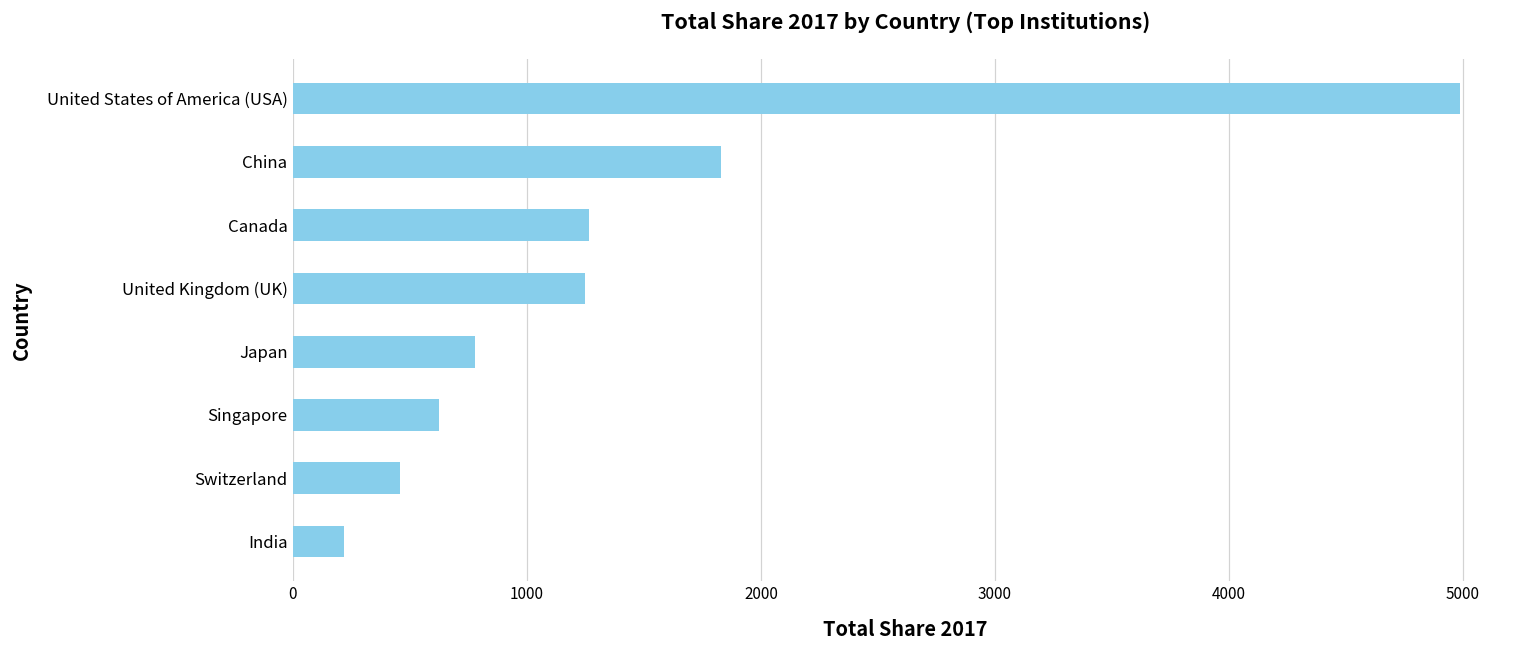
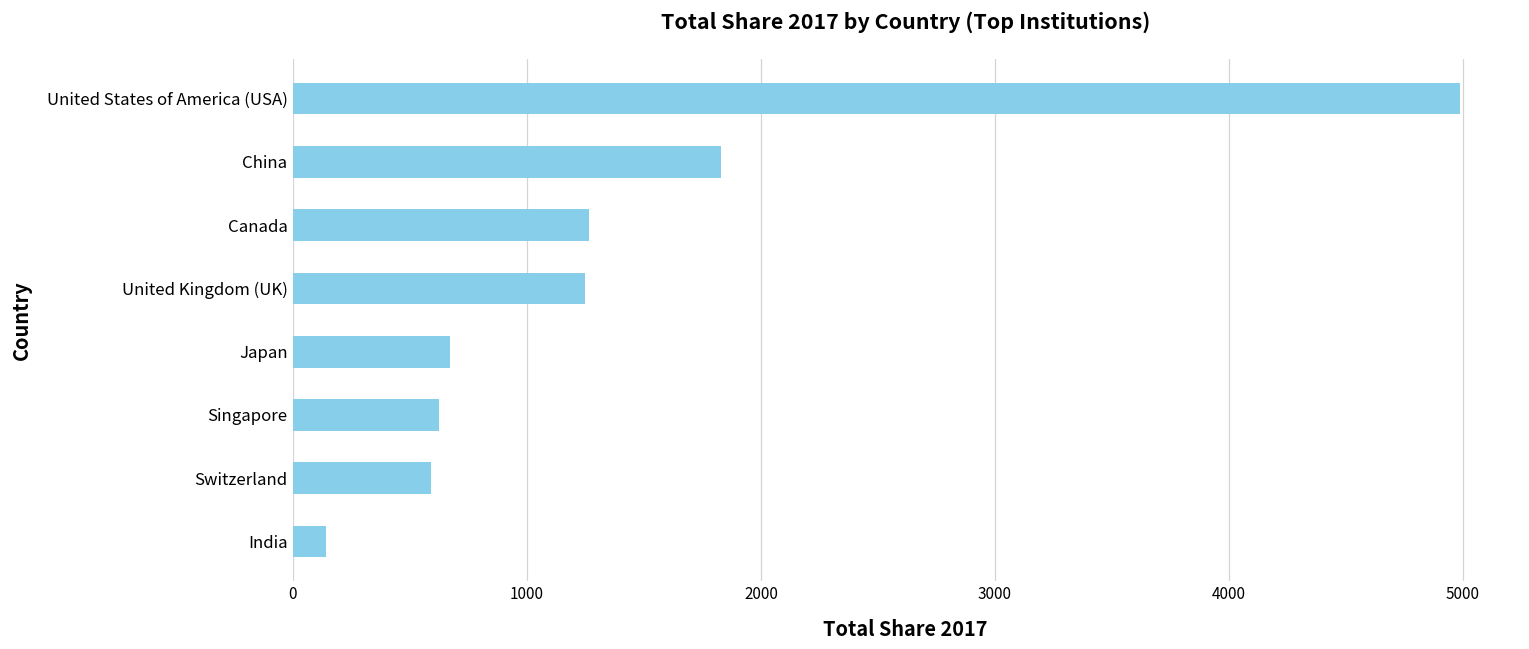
  {
    "United States of America (USA)": 4990,
    "China": 1830,
    "Canada": 1260,
    "United Kingdom (UK)": 1250,
-   "Japan": 780,
+   "Japan": 670,
    "Singapore": 620,
-   "Switzerland": 460,
-   "India": 220
+   "Switzerland": 590,
+   "India": 140
  }
